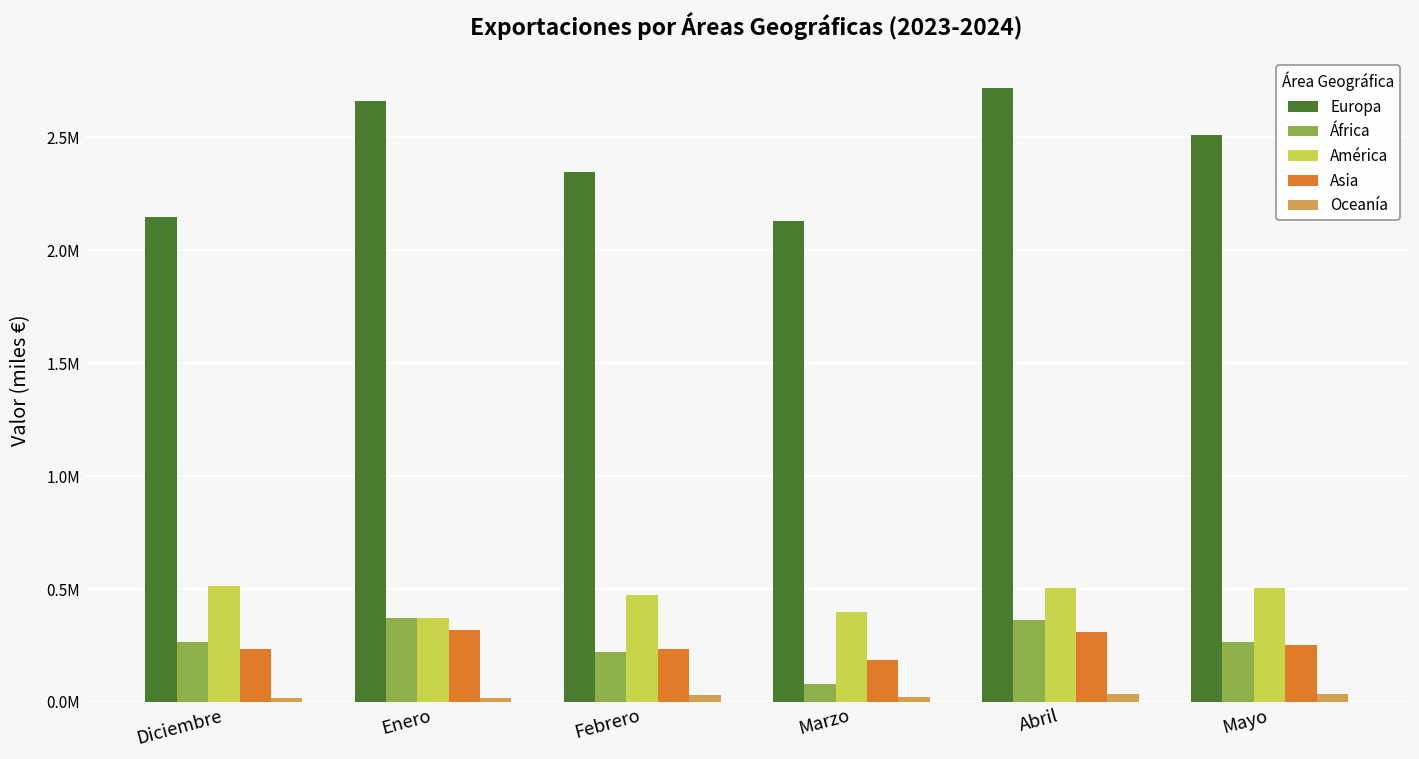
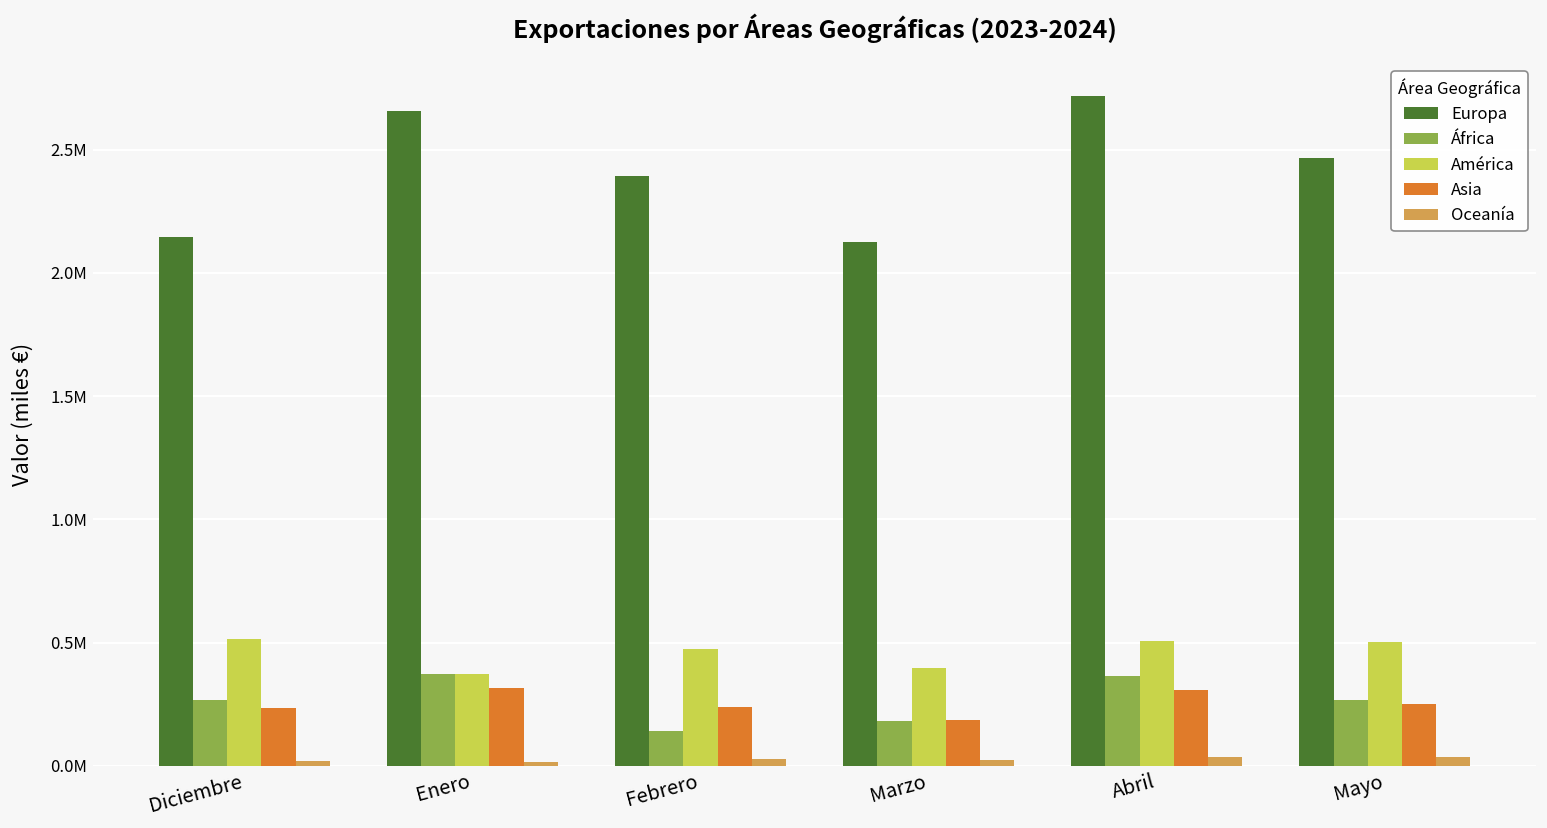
  {
    "Europa": {
      "Diciembre": 2140000,
      "Enero": 2660000,
-     "Febrero": 2350000,
+     "Febrero": 2390000,
      "Marzo": 2130000,
      "Abril": 2720000,
-     "Mayo": 2510000
+     "Mayo": 2460000
    },
    "África": {
      "Diciembre": 260000,
      "Enero": 370000,
-     "Febrero": 220000,
-     "Marzo": 80000,
+     "Febrero": 140000,
+     "Marzo": 180000,
      "Abril": 360000,
      "Mayo": 270000
    }
  }
